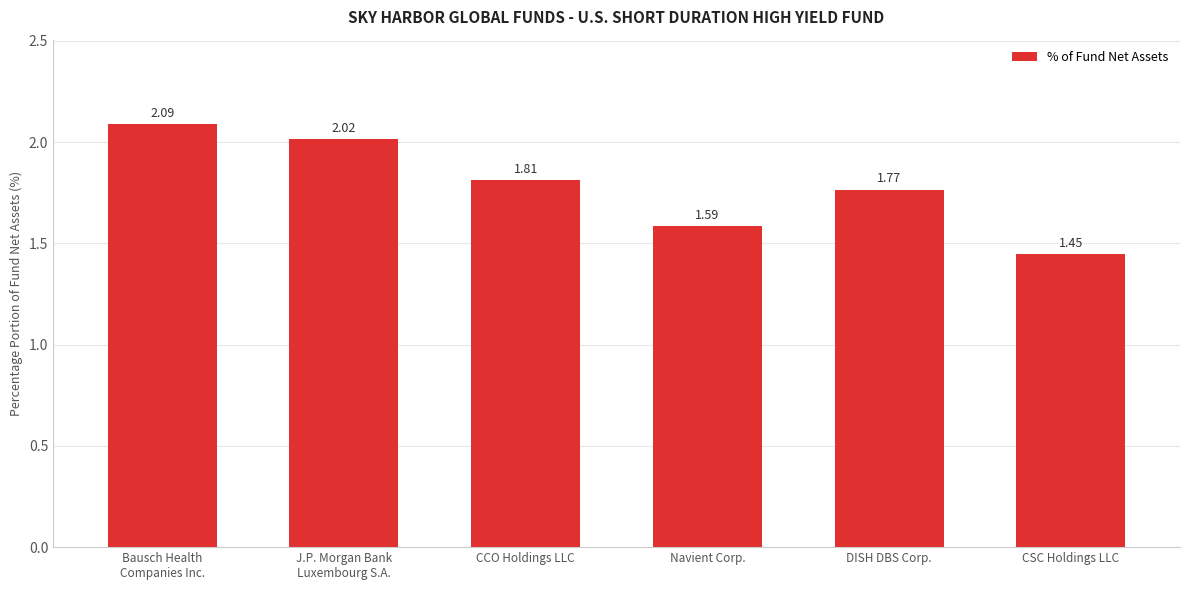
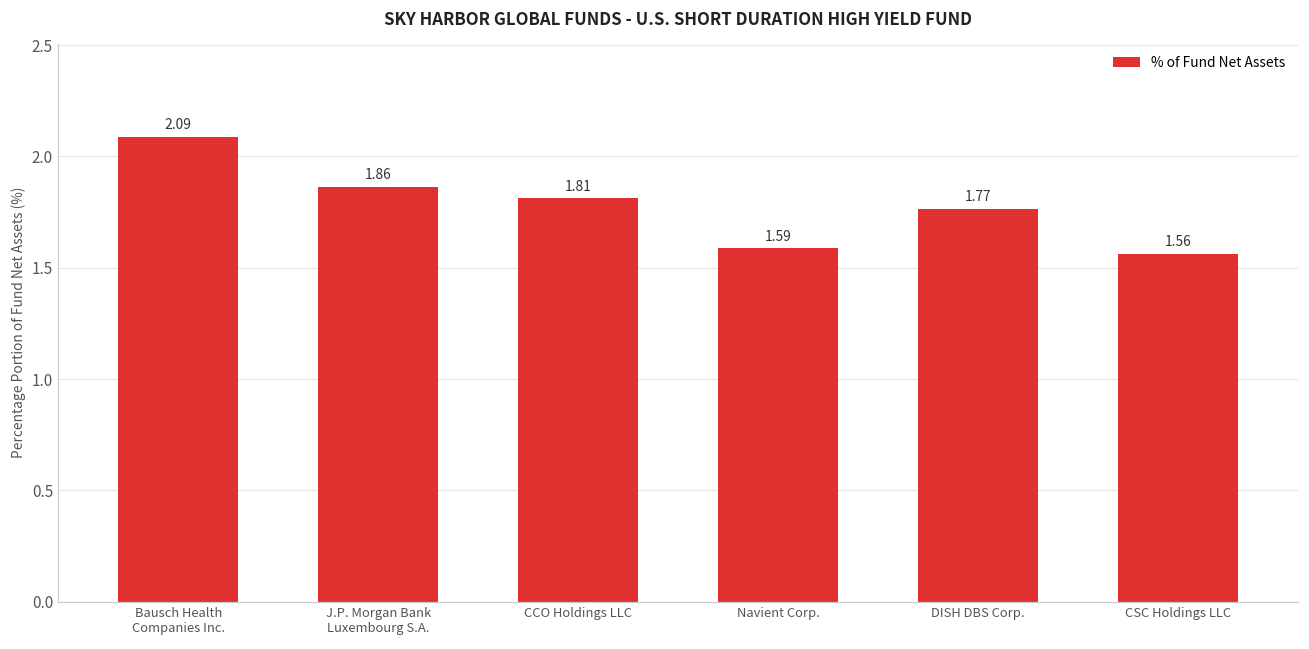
  {
    "Bausch Health Companies Inc.": 2.09,
-   "J.P. Morgan Bank Luxembourg S.A.": 2.02,
+   "J.P. Morgan Bank Luxembourg S.A.": 1.86,
    "CCO Holdings LLC": 1.81,
    "Navient Corp.": 1.59,
    "DISH DBS Corp.": 1.77,
-   "CSC Holdings LLC": 1.45
+   "CSC Holdings LLC": 1.56
  }
